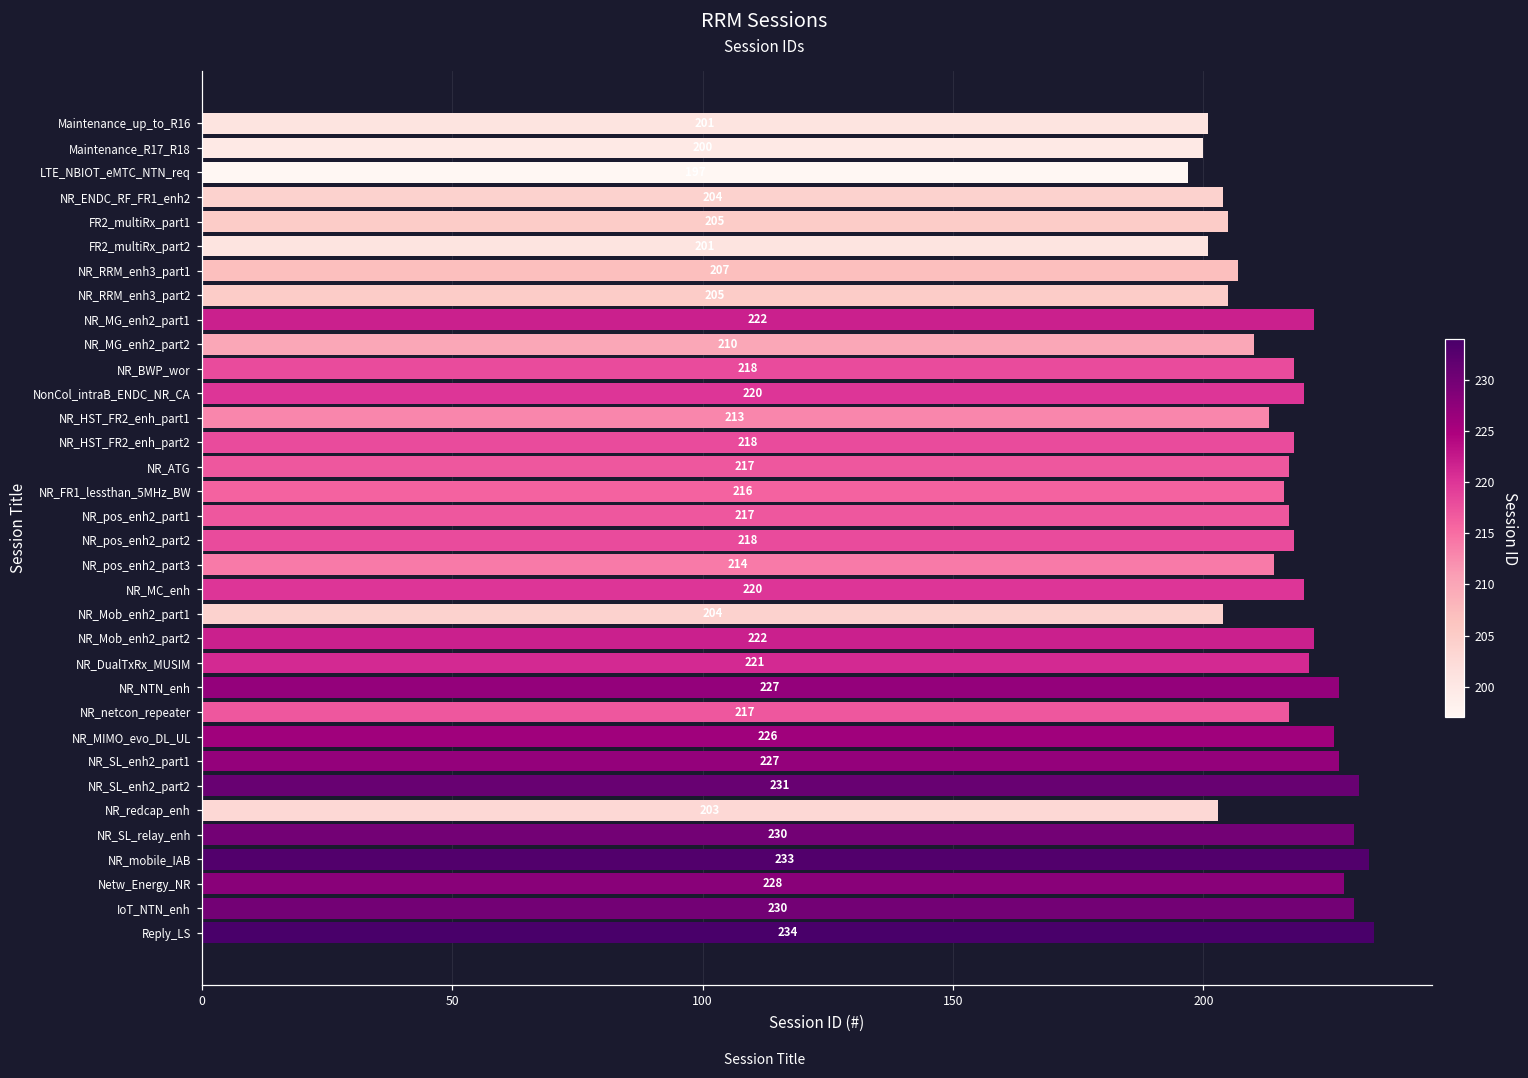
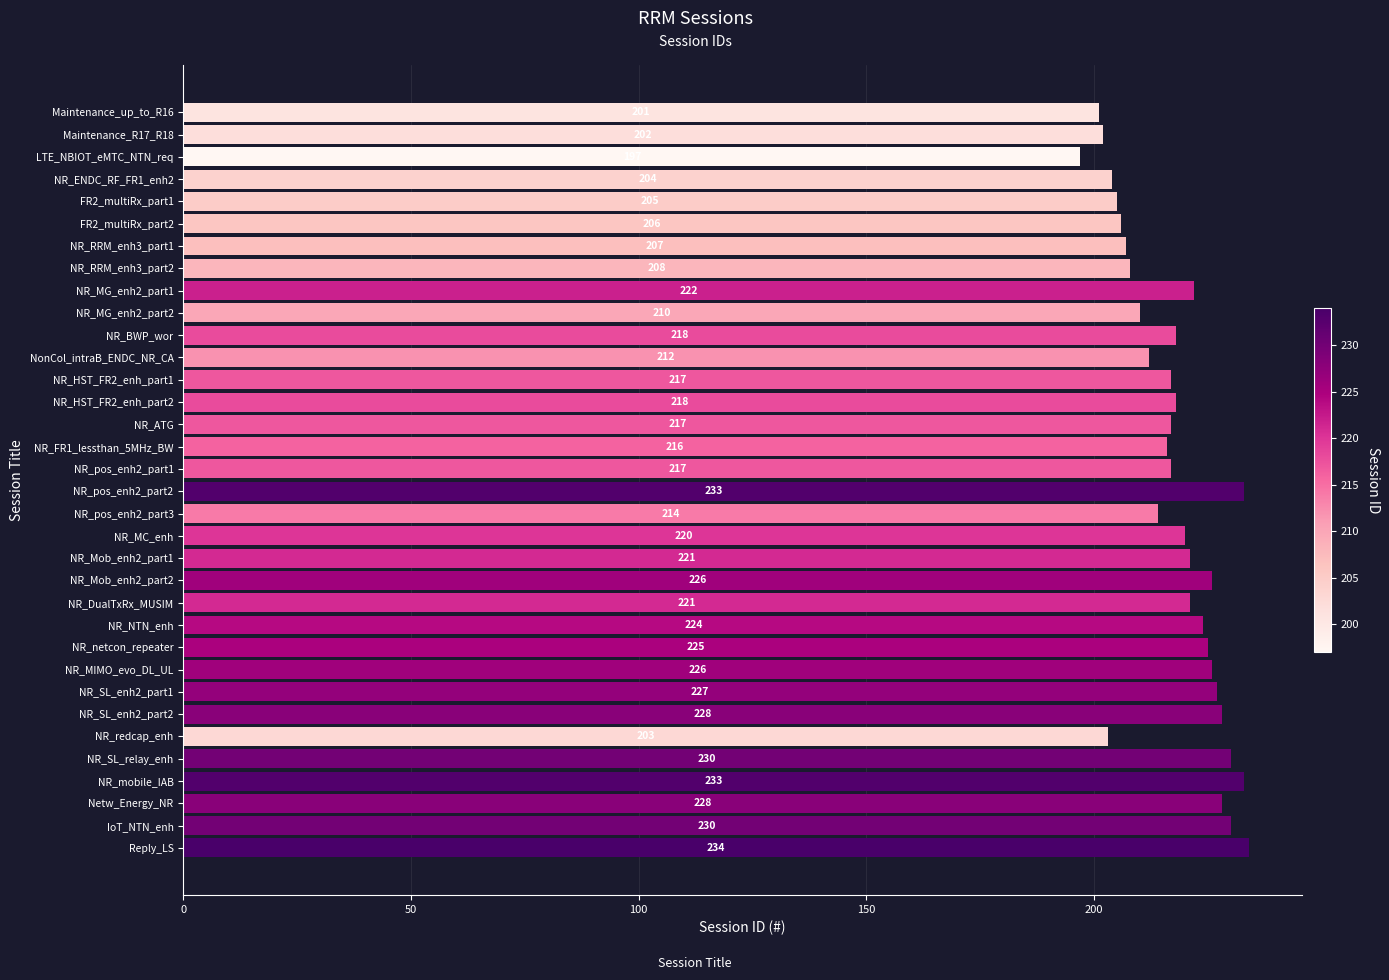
  {
-   "Maintenance_R17_R18": 200,
+   "Maintenance_R17_R18": 202,
    "NR_ENDC_RF_FR1_enh2": 204,
    "FR2_multiRx_part1": 205,
-   "FR2_multiRx_part2": 201,
+   "FR2_multiRx_part2": 206,
    "NR_RRM_enh3_part1": 207,
-   "NR_RRM_enh3_part2": 205,
+   "NR_RRM_enh3_part2": 208,
    "NR_MG_enh2_part1": 222,
    "NR_MG_enh2_part2": 210,
    "NR_BWP_wor": 218,
-   "NonCol_intraB_ENDC_NR_CA": 220,
-   "NR_HST_FR2_enh_part1": 213,
+   "NonCol_intraB_ENDC_NR_CA": 212,
+   "NR_HST_FR2_enh_part1": 217,
    "NR_HST_FR2_enh_part2": 218,
    "NR_ATG": 217,
    "NR_FR1_lessthan_5MHz_BW": 216,
    "NR_pos_enh2_part1": 217,
-   "NR_pos_enh2_part2": 218,
+   "NR_pos_enh2_part2": 233,
    "NR_pos_enh2_part3": 214,
    "NR_MC_enh": 220,
-   "NR_Mob_enh2_part1": 204,
-   "NR_Mob_enh2_part2": 222,
+   "NR_Mob_enh2_part1": 221,
+   "NR_Mob_enh2_part2": 226,
    "NR_DualTxRx_MUSIM": 221,
-   "NR_NTN_enh": 227,
-   "NR_netcon_repeater": 217,
+   "NR_NTN_enh": 224,
+   "NR_netcon_repeater": 225,
    "NR_MIMO_evo_DL_UL": 226,
    "NR_SL_enh2_part1": 227,
-   "NR_SL_enh2_part2": 231,
+   "NR_SL_enh2_part2": 228,
    "NR_SL_relay_enh": 230,
    "NR_mobile_IAB": 233,
    "Netw_Energy_NR": 228,
    "IoT_NTN_enh": 230,
    "Reply_LS": 234
  }
